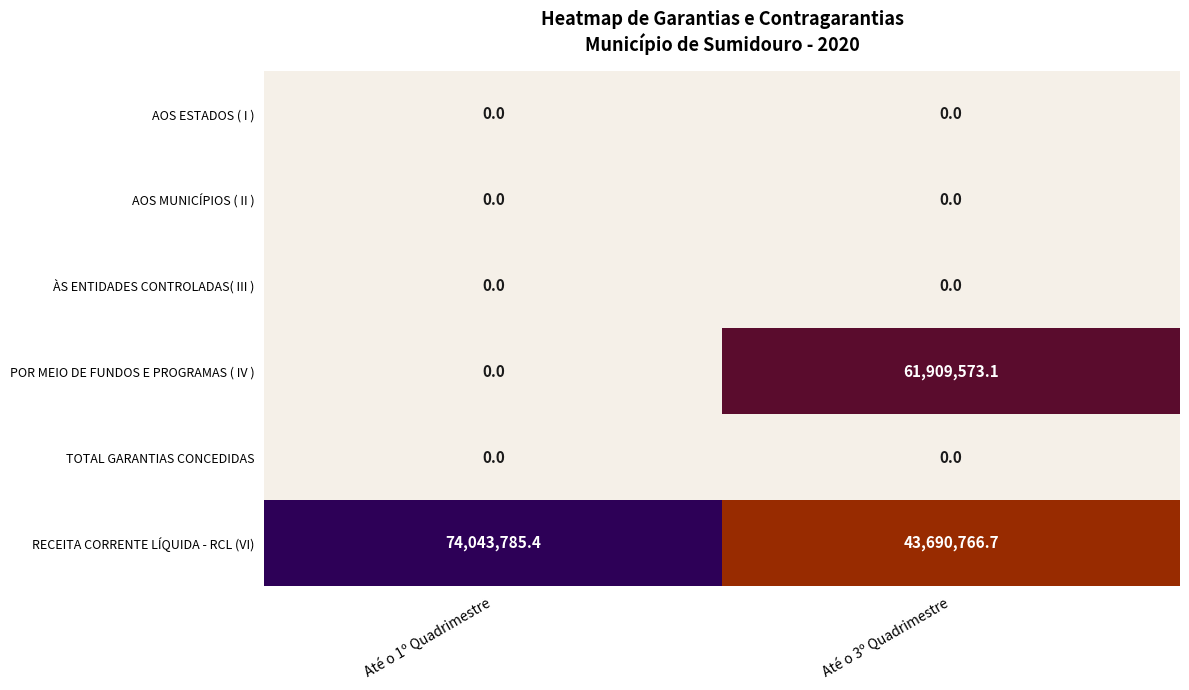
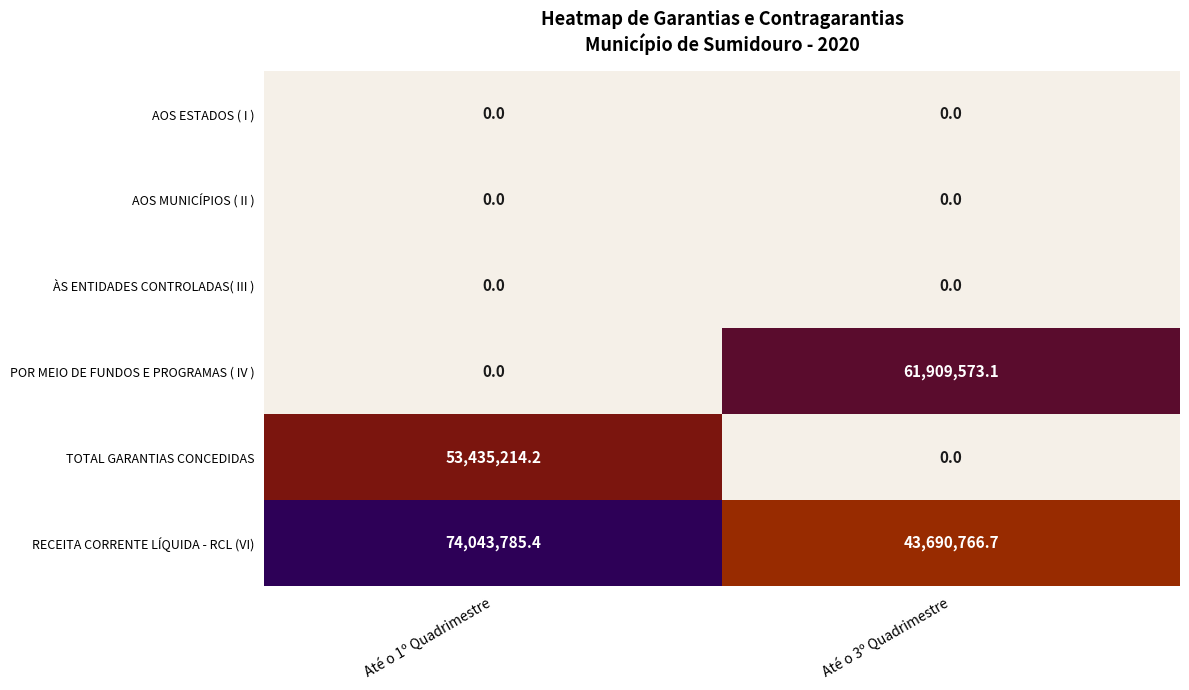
  {
    "AOS ESTADOS ( I )": {
      "Até o 1º Quadrimestre": "0.0",
      "Até o 3º Quadrimestre": "0.0"
    },
    "AOS MUNICÍPIOS ( II )": {
      "Até o 1º Quadrimestre": "0.0",
      "Até o 3º Quadrimestre": "0.0"
    },
    "ÀS ENTIDADES CONTROLADAS( III )": {
      "Até o 1º Quadrimestre": "0.0",
      "Até o 3º Quadrimestre": "0.0"
    },
    "POR MEIO DE FUNDOS E PROGRAMAS ( IV )": {
      "Até o 1º Quadrimestre": "0.0",
      "Até o 3º Quadrimestre": "61,909,573.1"
    },
    "TOTAL GARANTIAS CONCEDIDAS": {
-     "Até o 1º Quadrimestre": "0.0",
+     "Até o 1º Quadrimestre": "53,435,214.2",
      "Até o 3º Quadrimestre": "0.0"
    },
    "RECEITA CORRENTE LÍQUIDA - RCL (VI)": {
      "Até o 1º Quadrimestre": "74,043,785.4",
      "Até o 3º Quadrimestre": "43,690,766.7"
    }
  }
